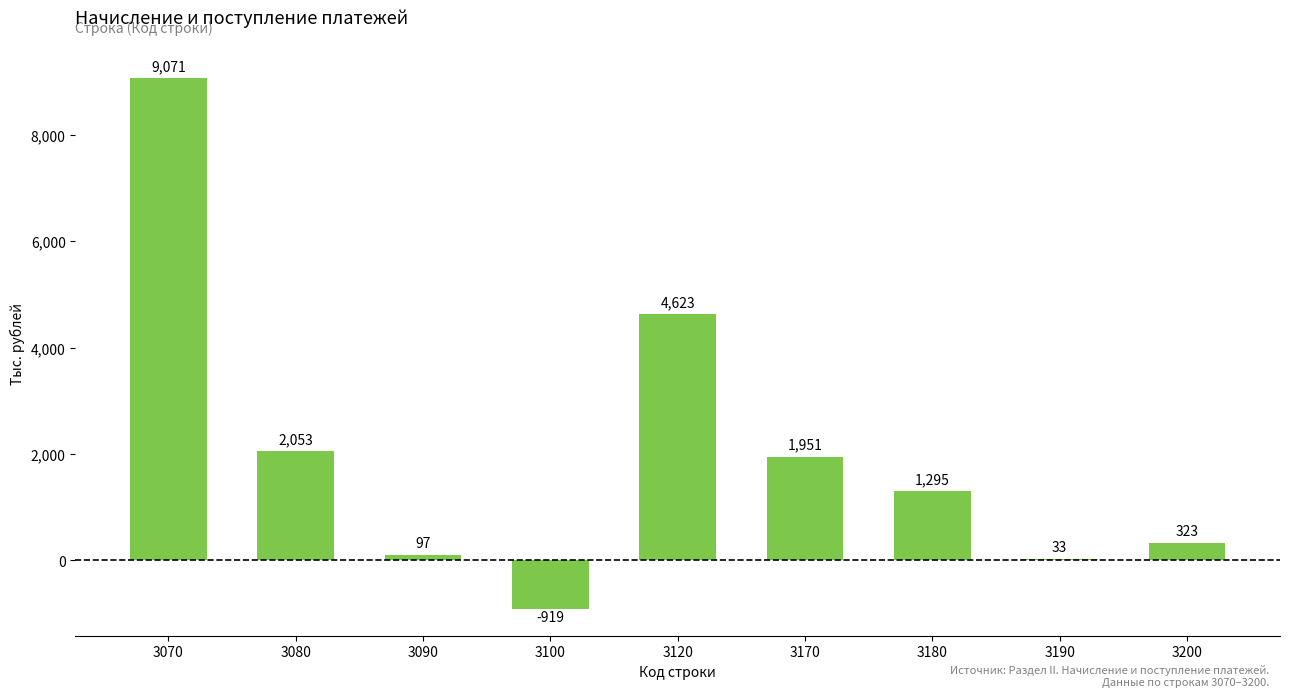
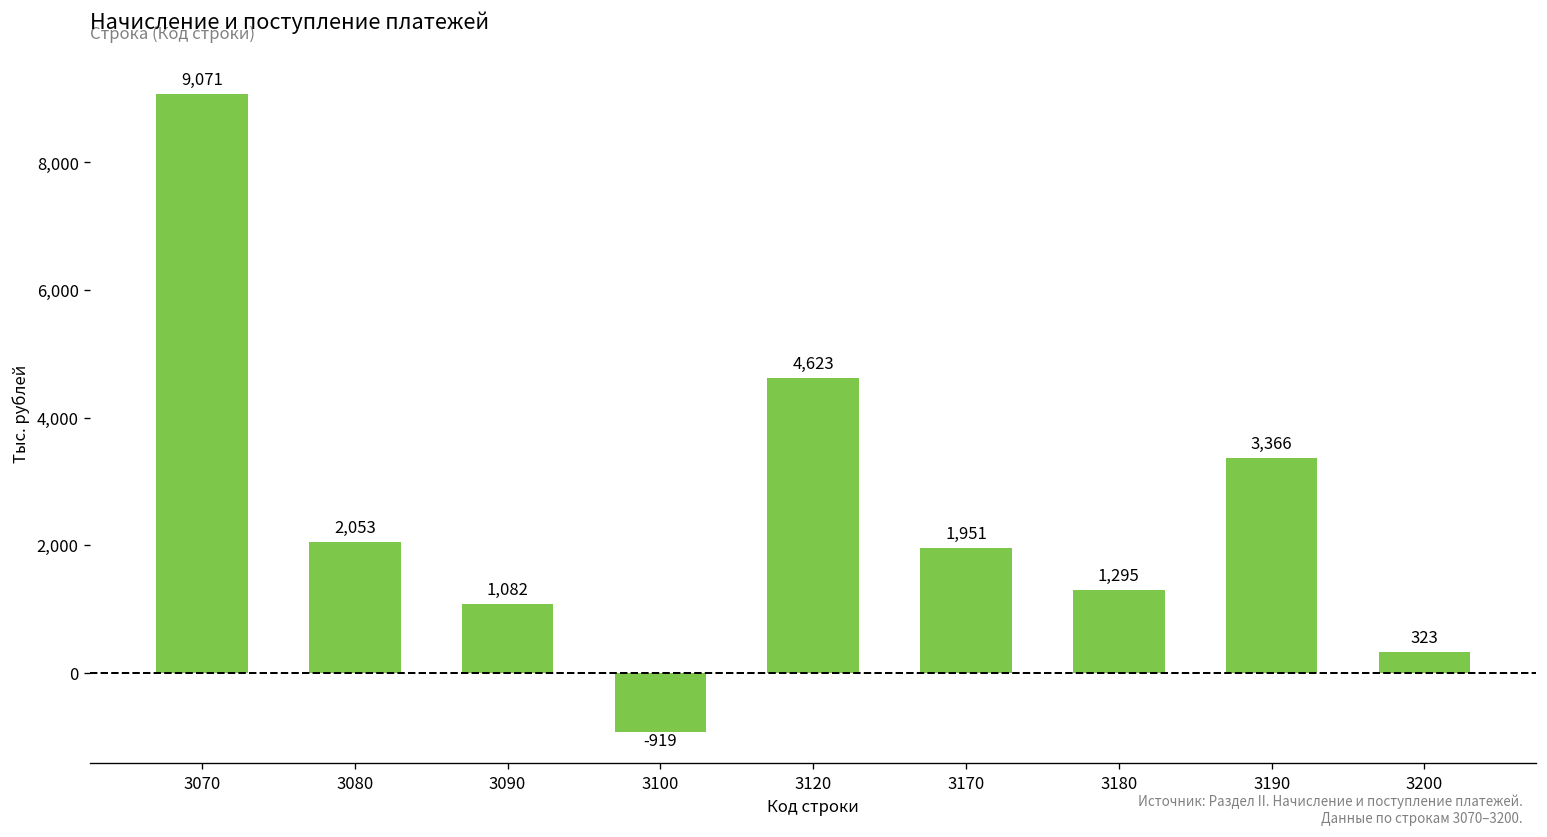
  {
    "3070": "9,071",
    "3080": "2,053",
-   "3090": "97",
+   "3090": "1,082",
    "3100": "-919",
    "3120": "4,623",
    "3170": "1,951",
    "3180": "1,295",
-   "3190": "33",
+   "3190": "3,366",
    "3200": "323"
  }
